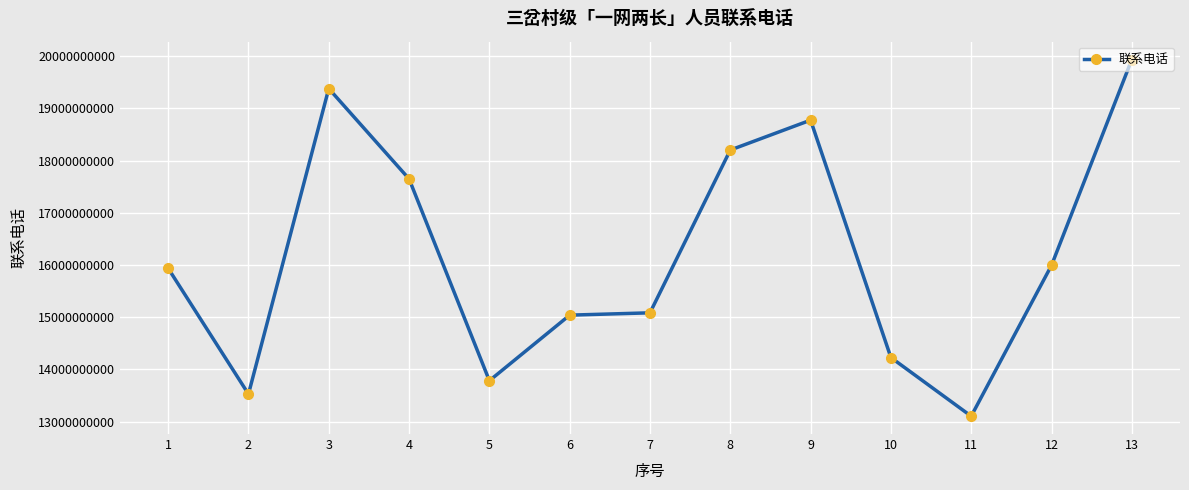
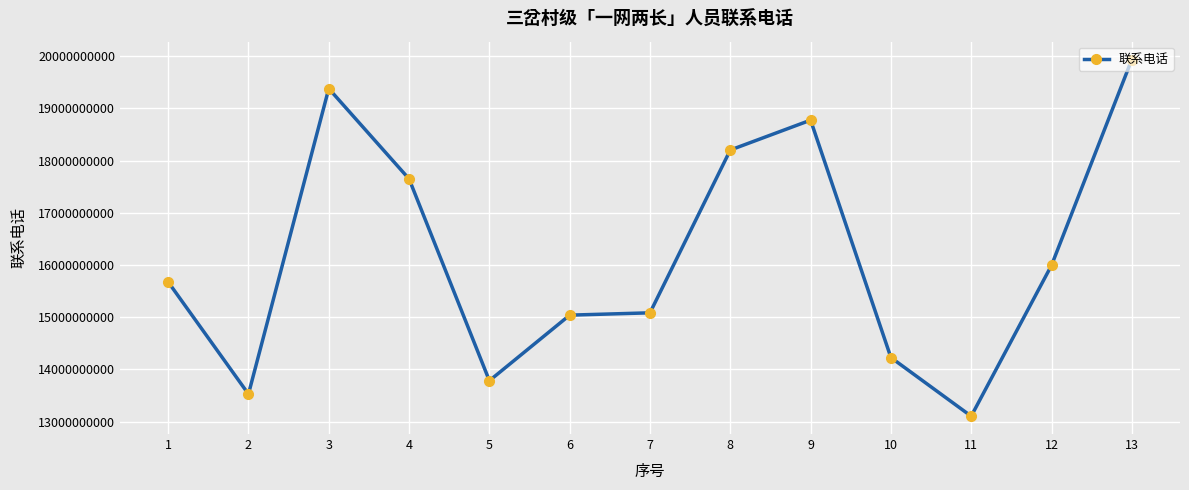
  {
-   "1": 15900000000,
+   "1": 15700000000,
    "2": 13500000000,
    "3": 19400000000,
    "4": 17600000000,
    "5": 13800000000,
    "6": 15000000000,
    "7": 15100000000,
    "8": 18200000000,
    "9": 18800000000,
    "10": 14200000000,
    "11": 13100000000,
    "12": 16000000000
  }
